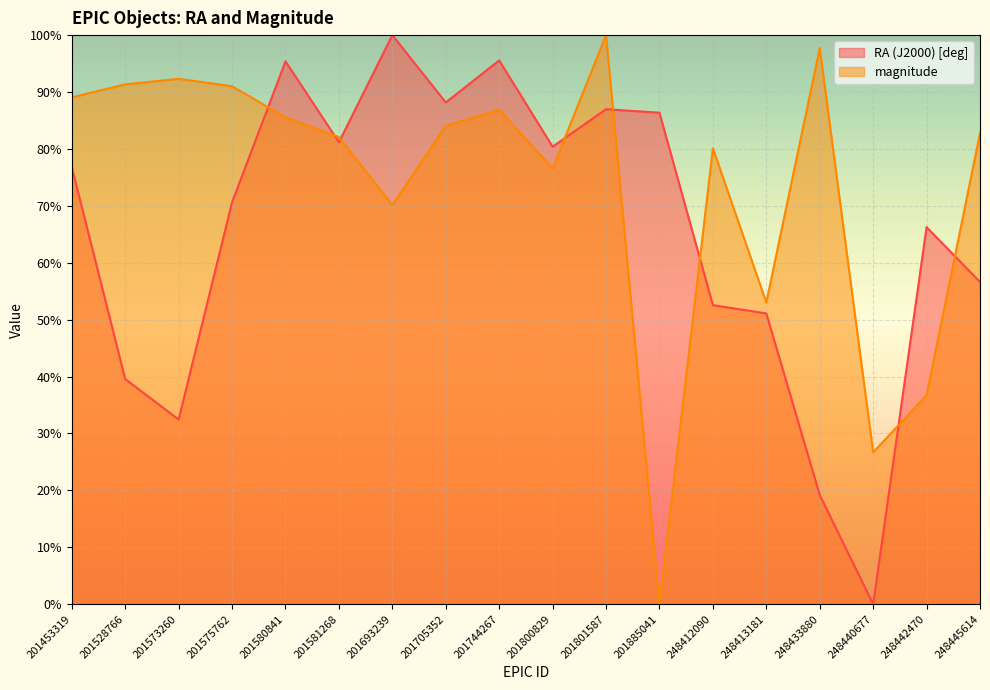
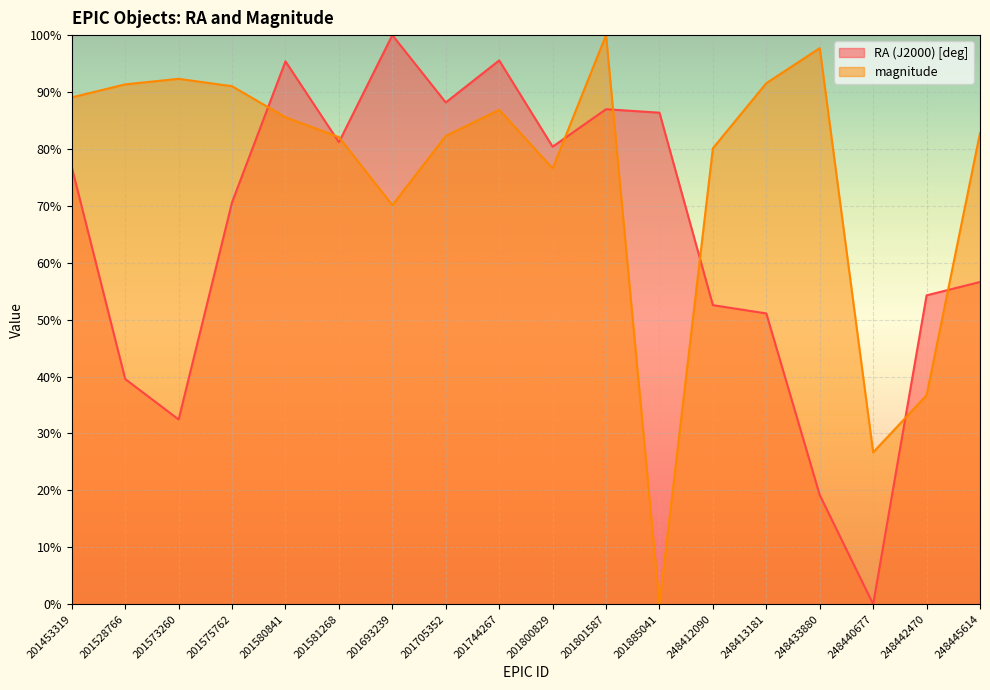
  {
    "RA (J2000) [deg]": {
      "201453319": "77%",
      "201528766": "40%",
      "201573260": "32%",
      "201575762": "71%",
      "201580841": "95%",
      "201581268": "81%",
      "201693239": "100%",
      "201705352": "88%",
      "201744267": "96%",
      "201800829": "80%",
      "201801587": "87%",
      "201885041": "86%",
      "248412090": "53%",
      "248413181": "51%",
      "248433880": "19%",
      "248440677": "0%",
-     "248442470": "66%",
+     "248442470": "54%",
      "248445614": "57%"
    },
    "magnitude": {
      "201453319": "89%",
      "201528766": "91%",
      "201573260": "92%",
      "201575762": "91%",
      "201580841": "86%",
      "201581268": "82%",
      "201693239": "70%",
-     "201705352": "84%",
+     "201705352": "82%",
      "201744267": "87%",
      "201800829": "77%",
      "201801587": "100%",
      "201885041": "0%",
      "248412090": "80%",
-     "248413181": "53%",
+     "248413181": "92%",
      "248433880": "98%",
      "248440677": "27%",
      "248442470": "37%",
      "248445614": "83%"
    }
  }
